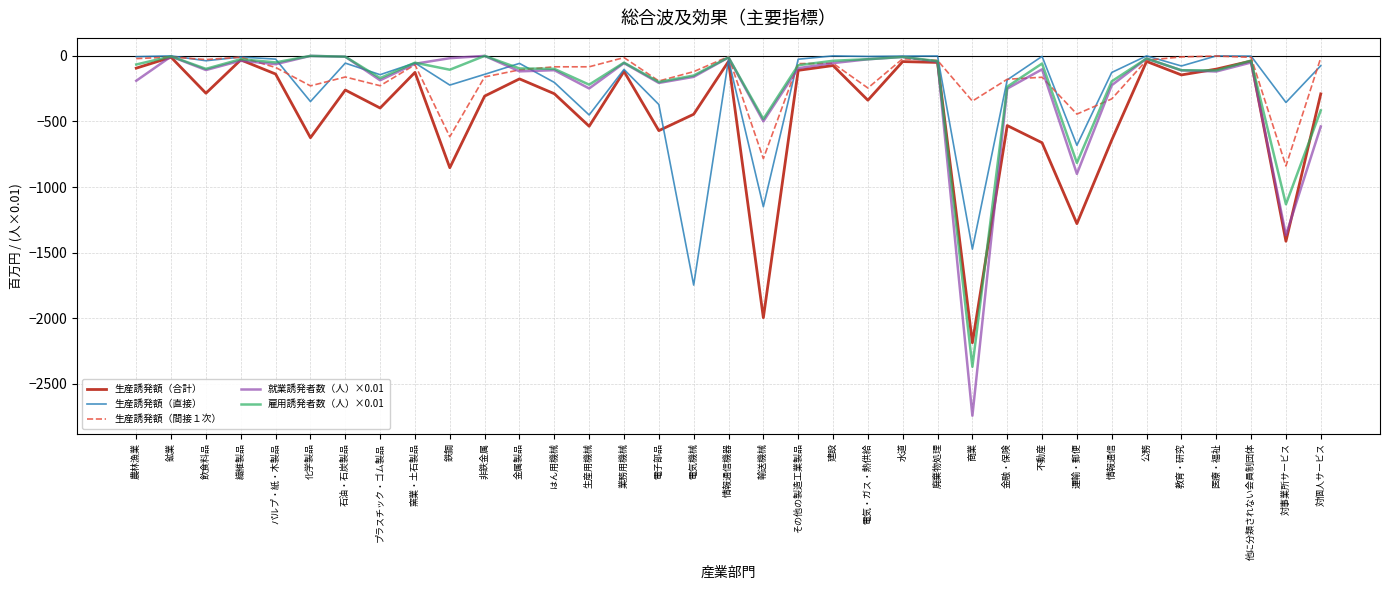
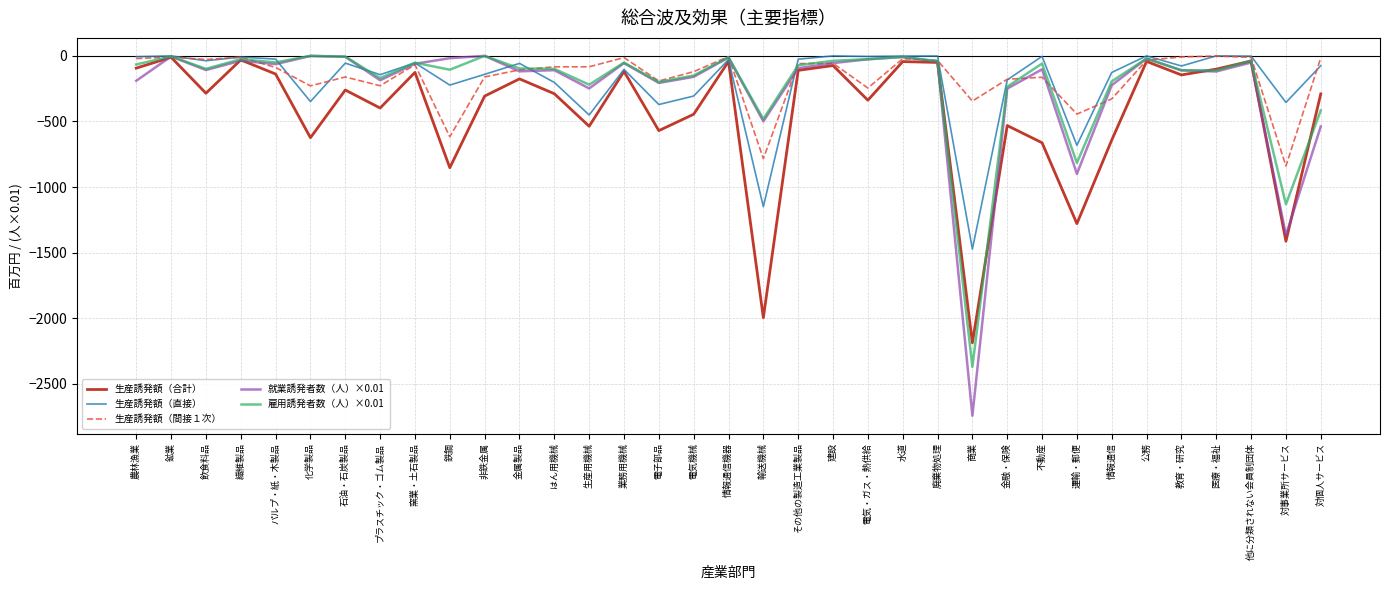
  {
    "生産誘発額（直接）": {
      "パルプ・紙・木製品": -20,
      "化学製品": -350,
      "石油・石炭製品": -60,
      "プラスチック・ゴム製品": -140,
      "鉄鋼": -220,
      "非鉄金属": -140,
      "金属製品": -60,
      "はん用機械": -200,
      "生産用機械": -450,
      "電子部品": -370,
-     "電気機械": -1750,
+     "電気機械": -310,
      "輸送機械": -1150,
      "その他の製造工業製品": -30,
      "建設": 0,
      "電気・ガス・熱供給": 0,
      "廃棄物処理": 0,
      "商業": -1470,
      "不動産": 0,
      "運輸・郵便": -680,
      "情報通信": -130,
      "公務": 0,
      "教育・研究": -80,
      "対事業所サービス": -350,
      "対個人サービス": -70
    },
    "就業誘発者数（人）×0.01": {
      "農林漁業": -190,
      "鉄鋼": -20,
      "生産用機械": -250,
      "商業": -2740,
      "不動産": -100,
      "運輸・郵便": -900,
      "情報通信": -220,
      "対事業所サービス": -1370,
      "対個人サービス": -540
    },
    "雇用誘発者数（人）×0.01": {
      "農林漁業": -70,
      "鉄鋼": -110,
      "生産用機械": -220,
      "商業": -2370,
      "不動産": -60,
      "運輸・郵便": -820,
      "情報通信": -190,
      "対事業所サービス": -1130,
      "対個人サービス": -420
    }
  }
